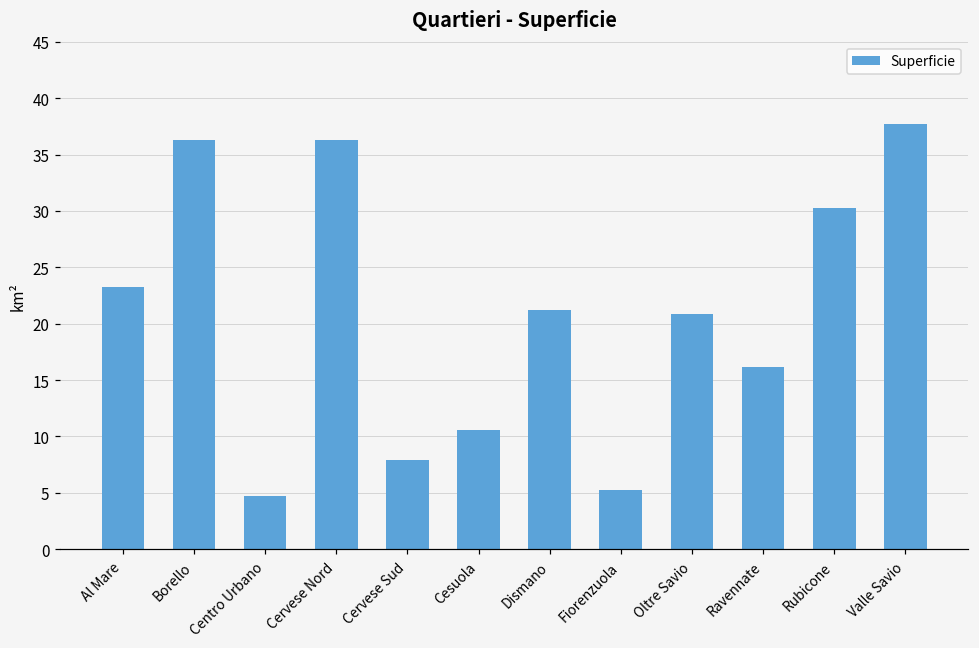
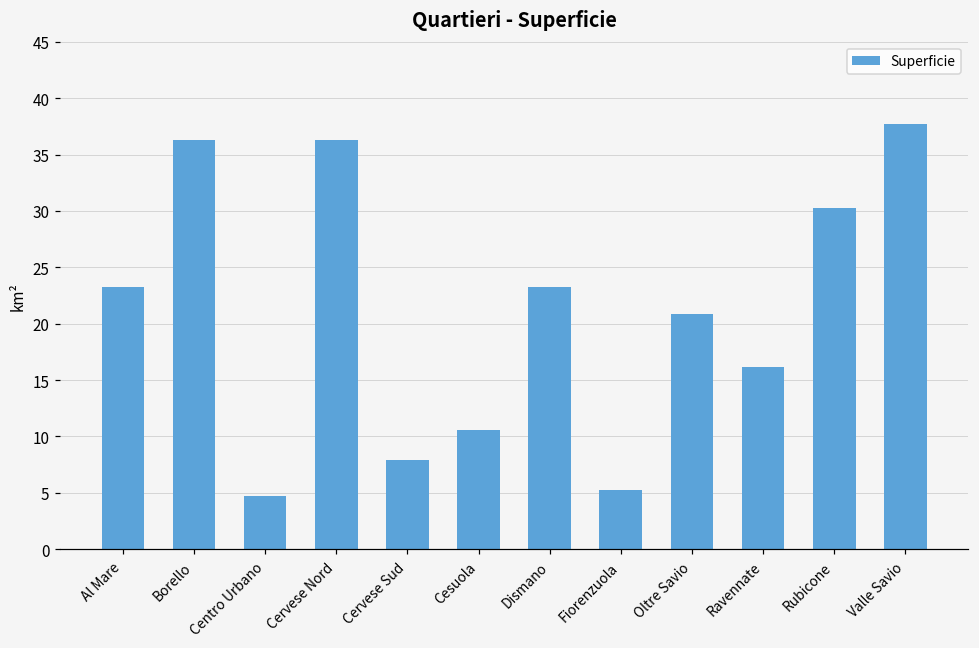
  {
    "Al Mare": 23.2,
    "Borello": 36.3,
    "Centro Urbano": 4.7,
    "Cervese Nord": 36.3,
    "Cervese Sud": 7.9,
    "Cesuola": 10.6,
-   "Dismano": 21.2,
+   "Dismano": 23.3,
    "Fiorenzuola": 5.3,
    "Oltre Savio": 20.8,
    "Ravennate": 16.2,
    "Rubicone": 30.3,
    "Valle Savio": 37.7
  }
